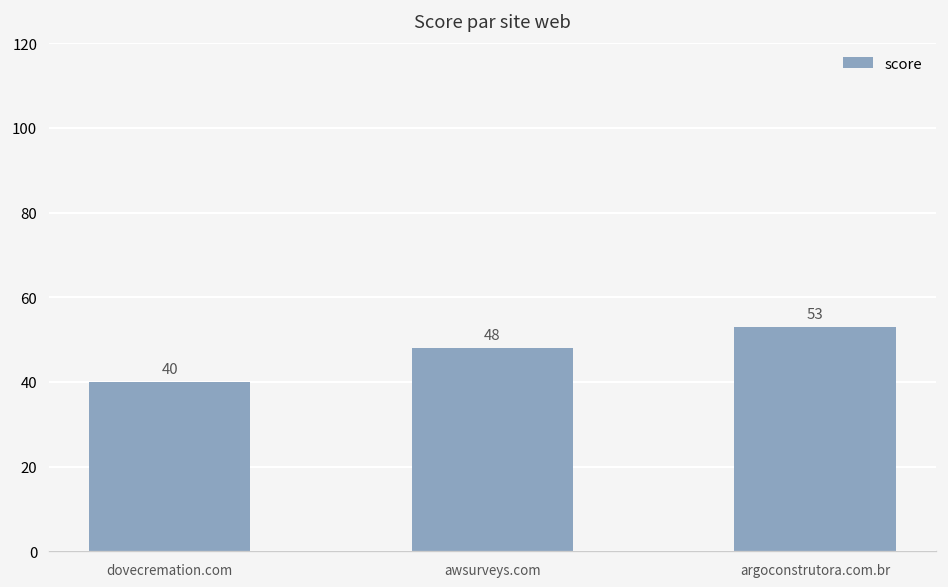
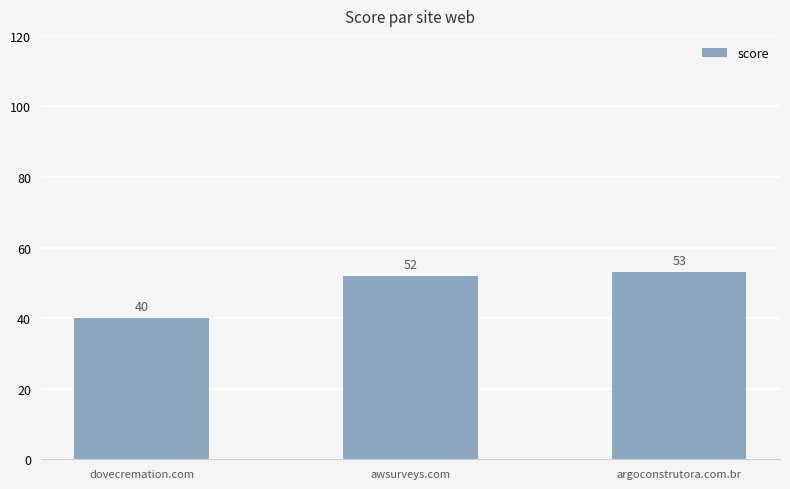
  {
    "dovecremation.com": 40,
-   "awsurveys.com": 48,
+   "awsurveys.com": 52,
    "argoconstrutora.com.br": 53
  }
